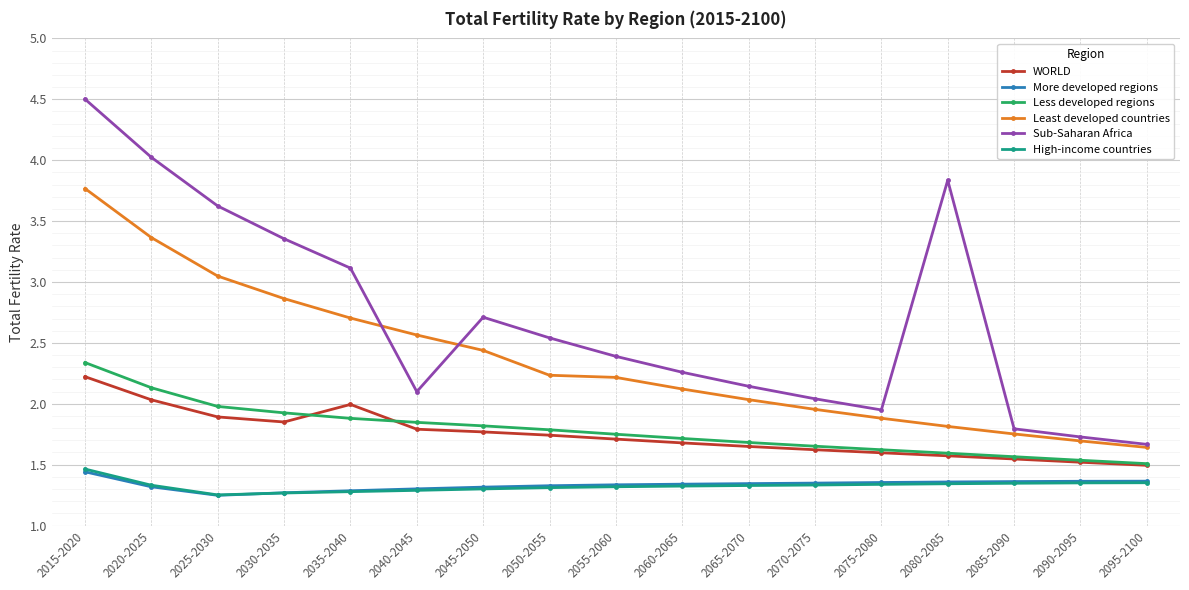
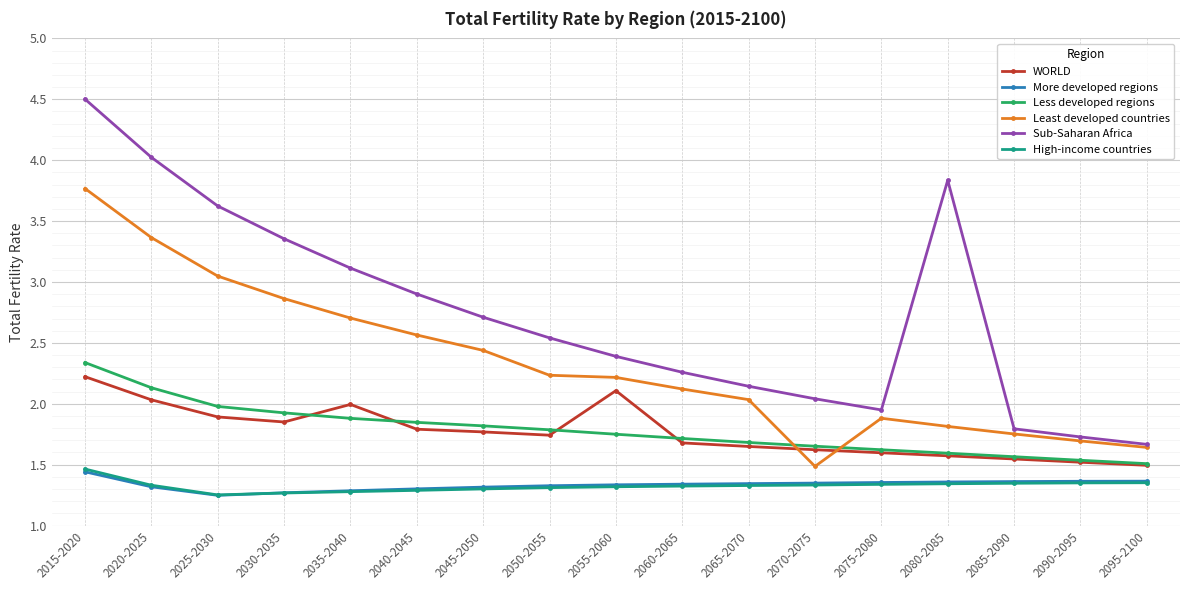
  {
    "WORLD": {
      "2015-2020": 2.22,
      "2020-2025": 2.03,
      "2025-2030": 1.89,
      "2030-2035": 1.85,
      "2035-2040": 1.99,
      "2040-2045": 1.79,
      "2045-2050": 1.77,
      "2050-2055": 1.74,
-     "2055-2060": 1.71,
+     "2055-2060": 2.11,
      "2060-2065": 1.68,
      "2065-2070": 1.65,
      "2070-2075": 1.62,
      "2075-2080": 1.60,
      "2080-2085": 1.57
    },
    "More developed regions": {
      "2015-2020": 1.44
    },
    "Least developed countries": {
      "2015-2020": 3.77,
      "2020-2025": 3.36,
      "2025-2030": 3.05,
      "2030-2035": 2.86,
      "2035-2040": 2.70,
      "2040-2045": 2.56,
      "2045-2050": 2.44,
      "2050-2055": 2.23,
      "2055-2060": 2.22,
      "2060-2065": 2.12,
      "2065-2070": 2.03,
-     "2070-2075": 1.95,
+     "2070-2075": 1.49,
      "2075-2080": 1.88,
      "2080-2085": 1.81,
      "2085-2090": 1.75,
      "2090-2095": 1.69,
      "2095-2100": 1.64
    },
    "Sub-Saharan Africa": {
      "2015-2020": 4.50,
      "2020-2025": 4.02,
      "2025-2030": 3.62,
      "2030-2035": 3.35,
      "2035-2040": 3.11,
-     "2040-2045": 2.10,
+     "2040-2045": 2.90,
      "2045-2050": 2.71,
      "2050-2055": 2.54,
      "2055-2060": 2.39,
      "2060-2065": 2.26,
      "2065-2070": 2.14,
      "2070-2075": 2.04,
      "2075-2080": 1.95,
      "2080-2085": 3.84,
      "2085-2090": 1.79,
      "2090-2095": 1.73,
      "2095-2100": 1.67
    }
  }
